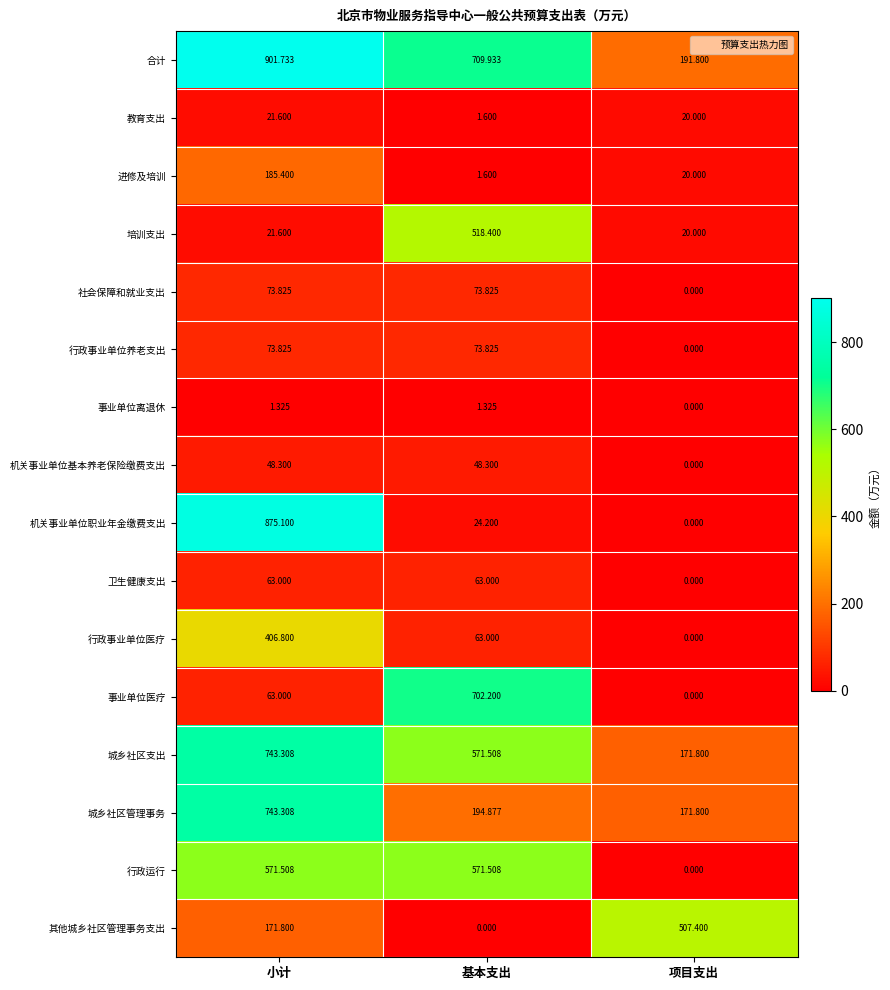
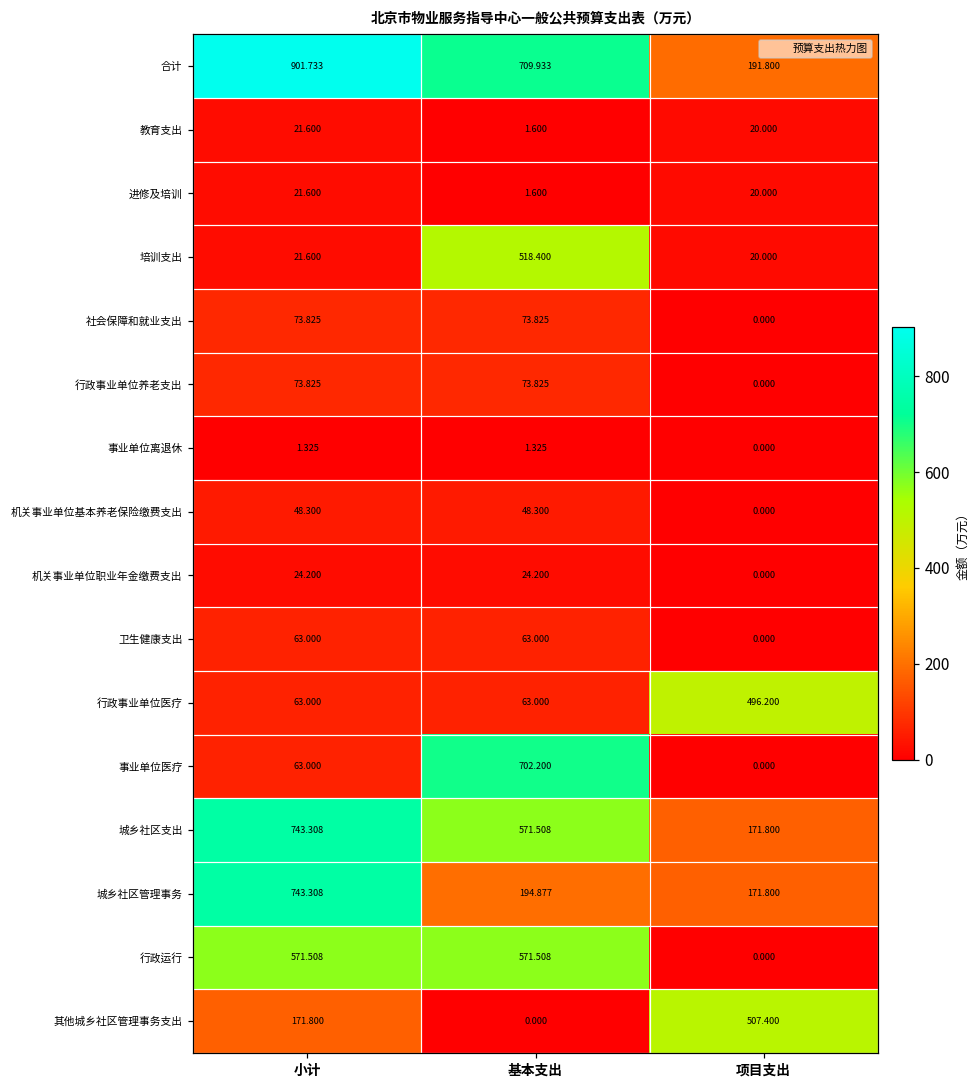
  {
    "合计": {
      "小计": 901.733,
      "基本支出": 709.933,
      "项目支出": 191.800
    },
    "教育支出": {
      "小计": 21.600,
      "基本支出": 1.600,
      "项目支出": 20.000
    },
    "进修及培训": {
-     "小计": 185.400,
+     "小计": 21.600,
      "基本支出": 1.600,
      "项目支出": 20.000
    },
    "培训支出": {
      "小计": 21.600,
      "基本支出": 518.400,
      "项目支出": 20.000
    },
    "社会保障和就业支出": {
      "小计": 73.825,
      "基本支出": 73.825,
      "项目支出": 0.000
    },
    "行政事业单位养老支出": {
      "小计": 73.825,
      "基本支出": 73.825,
      "项目支出": 0.000
    },
    "事业单位离退休": {
      "小计": 1.325,
      "基本支出": 1.325,
      "项目支出": 0.000
    },
    "机关事业单位基本养老保险缴费支出": {
      "小计": 48.300,
      "基本支出": 48.300,
      "项目支出": 0.000
    },
    "机关事业单位职业年金缴费支出": {
-     "小计": 875.100,
+     "小计": 24.200,
      "基本支出": 24.200,
      "项目支出": 0.000
    },
    "卫生健康支出": {
      "小计": 63.000,
      "基本支出": 63.000,
      "项目支出": 0.000
    },
    "行政事业单位医疗": {
-     "小计": 406.800,
+     "小计": 63.000,
      "基本支出": 63.000,
-     "项目支出": 0.000
+     "项目支出": 496.200
    },
    "事业单位医疗": {
      "小计": 63.000,
      "基本支出": 702.200,
      "项目支出": 0.000
    },
    "城乡社区支出": {
      "小计": 743.308,
      "基本支出": 571.508,
      "项目支出": 171.800
    },
    "城乡社区管理事务": {
      "小计": 743.308,
      "基本支出": 194.877,
      "项目支出": 171.800
    },
    "行政运行": {
      "小计": 571.508,
      "基本支出": 571.508,
      "项目支出": 0.000
    },
    "其他城乡社区管理事务支出": {
      "小计": 171.800,
      "基本支出": 0.000,
      "项目支出": 507.400
    }
  }
